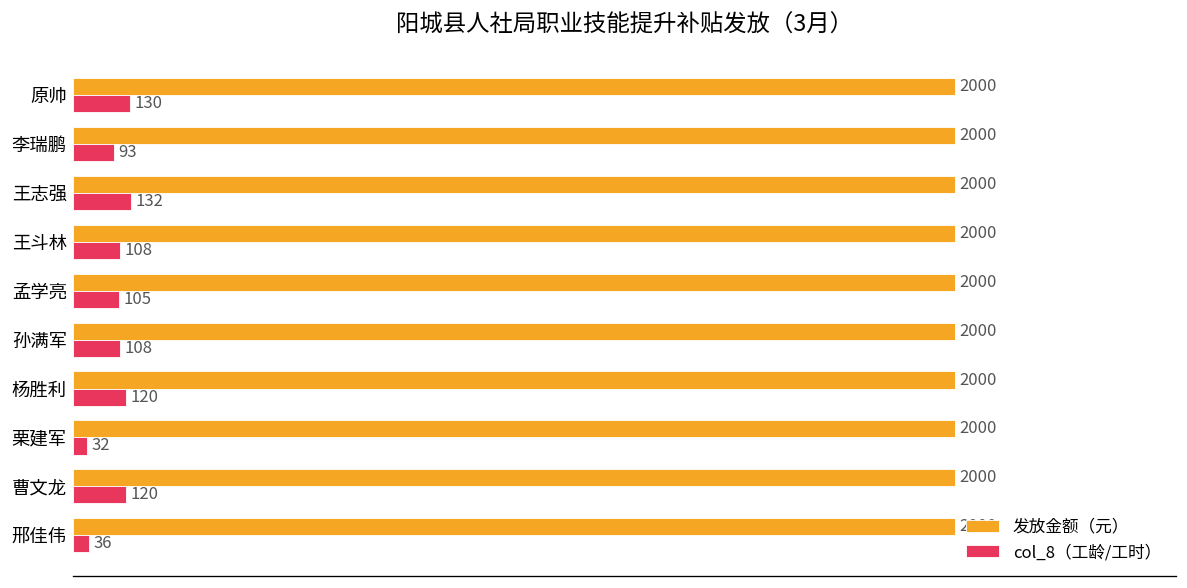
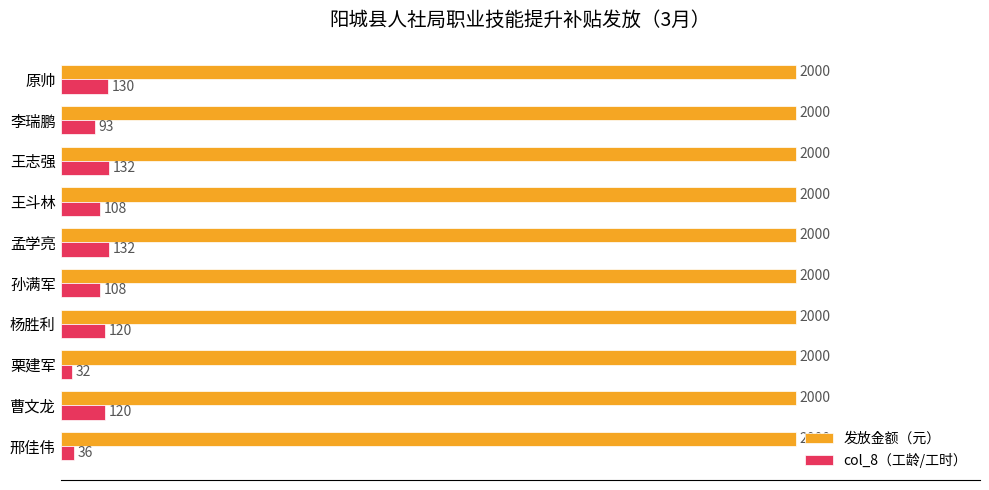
  {
    "发放金额（元）": {
      "原帅": 2000,
      "李瑞鹏": 2000,
      "王志强": 2000,
      "王斗林": 2000,
      "孟学亮": 2000,
      "孙满军": 2000,
      "杨胜利": 2000,
      "栗建军": 2000,
      "曹文龙": 2000,
      "邢佳伟": 2000
    },
    "col_8（工龄/工时）": {
      "原帅": 130,
      "李瑞鹏": 93,
      "王志强": 132,
      "王斗林": 108,
-     "孟学亮": 105,
+     "孟学亮": 132,
      "孙满军": 108,
      "杨胜利": 120,
      "栗建军": 32,
      "曹文龙": 120,
      "邢佳伟": 36
    }
  }
